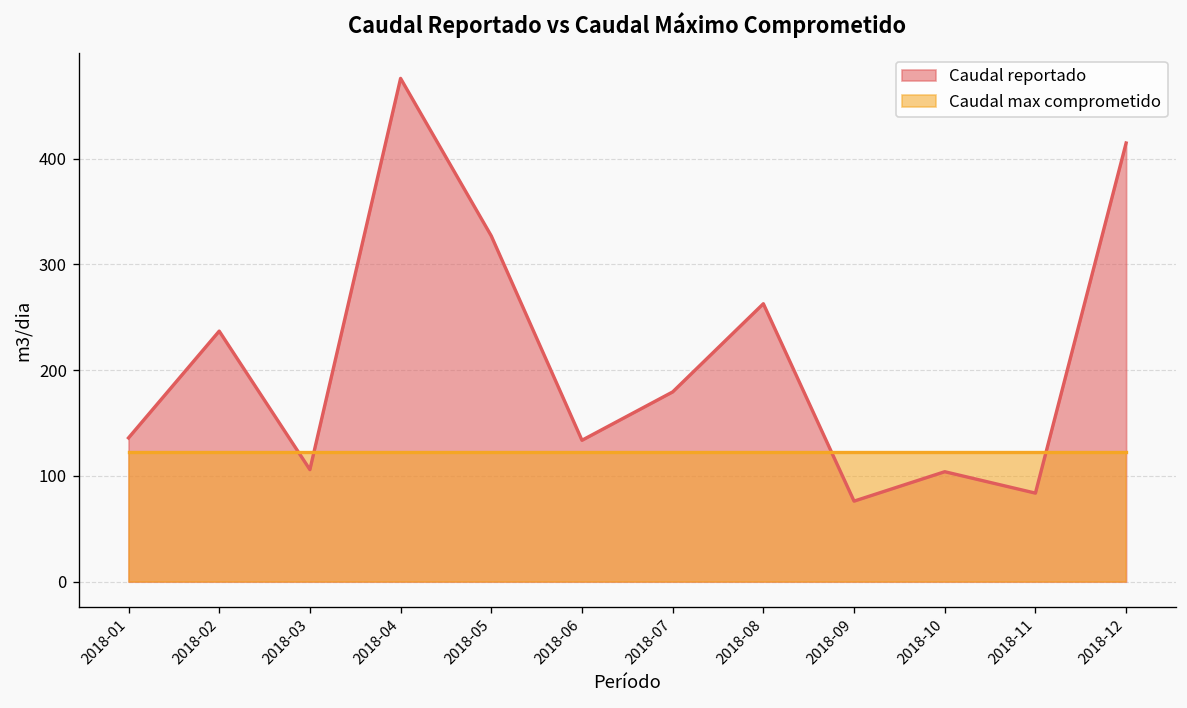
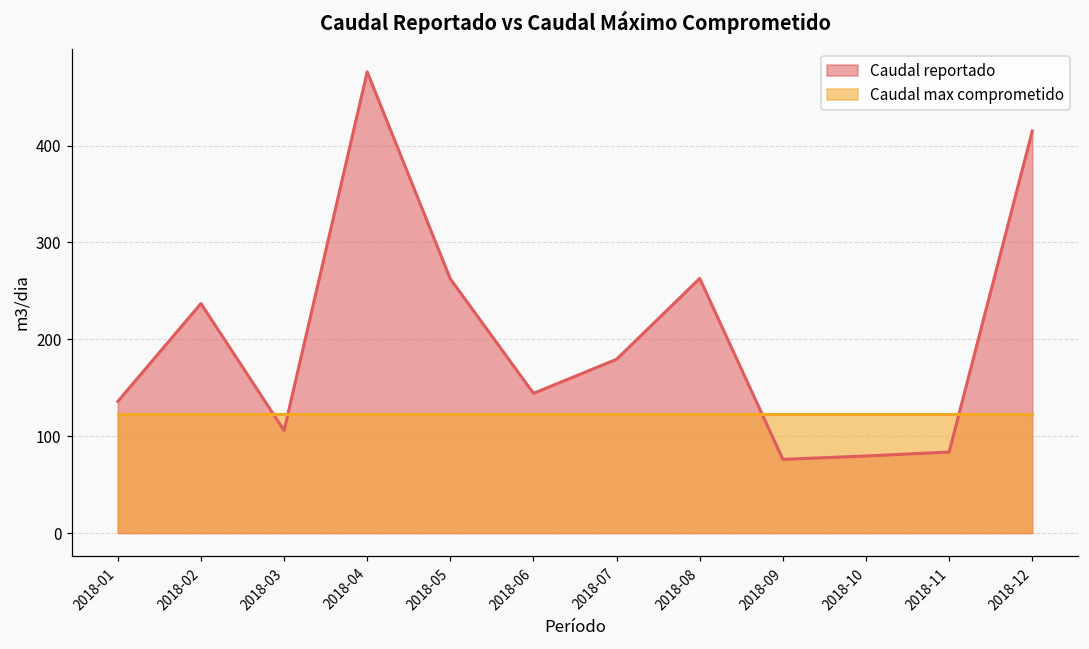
  {
    "Caudal reportado": {
      "2018-01": 140,
      "2018-02": 240,
      "2018-03": 110,
      "2018-04": 480,
-     "2018-05": 330,
-     "2018-06": 130,
+     "2018-05": 260,
+     "2018-06": 140,
      "2018-07": 180,
      "2018-08": 260,
      "2018-09": 80,
-     "2018-10": 100,
+     "2018-10": 80,
      "2018-11": 80,
      "2018-12": 410
    },
    "Caudal max comprometido": {
      "2018-01": 120,
      "2018-02": 120,
      "2018-03": 120,
      "2018-04": 120,
      "2018-05": 120,
      "2018-06": 120,
      "2018-07": 120,
      "2018-08": 120,
      "2018-09": 120,
      "2018-10": 120,
      "2018-11": 120,
      "2018-12": 120
    }
  }
